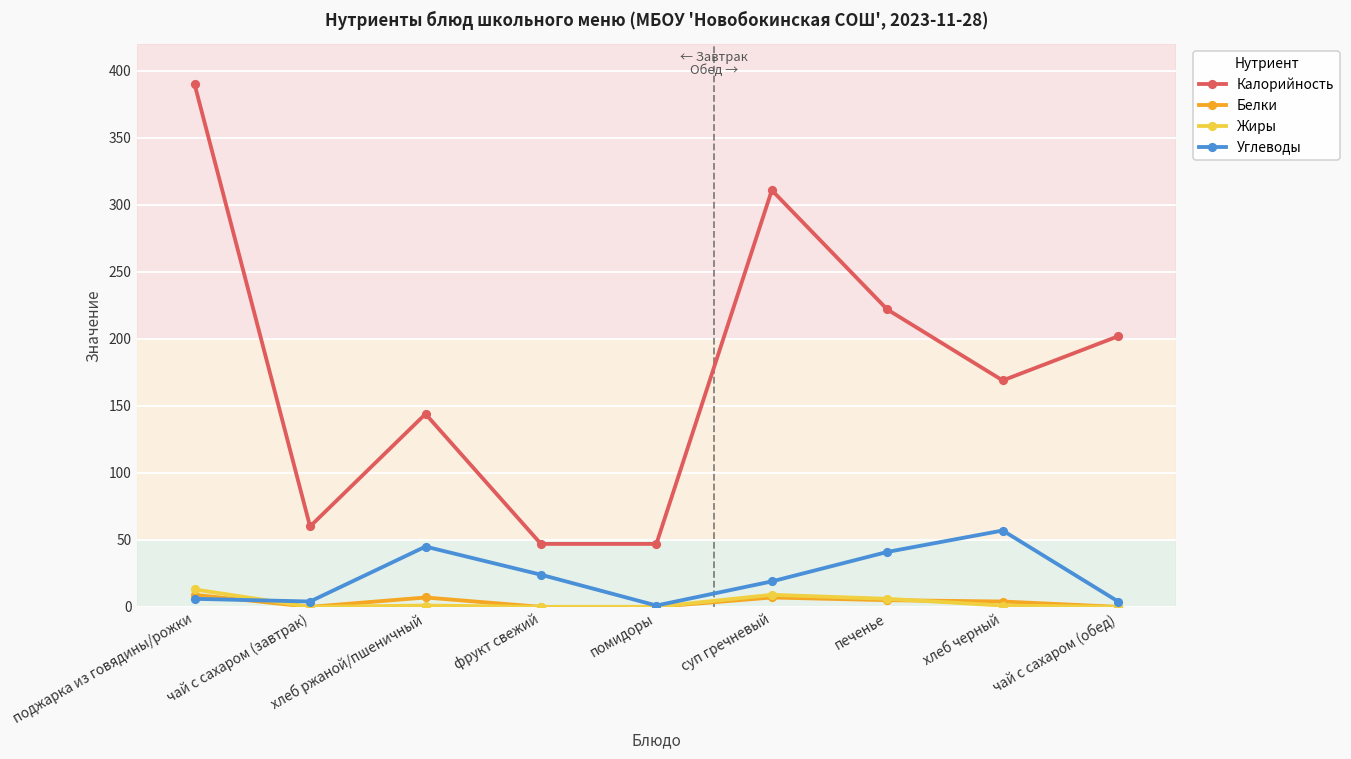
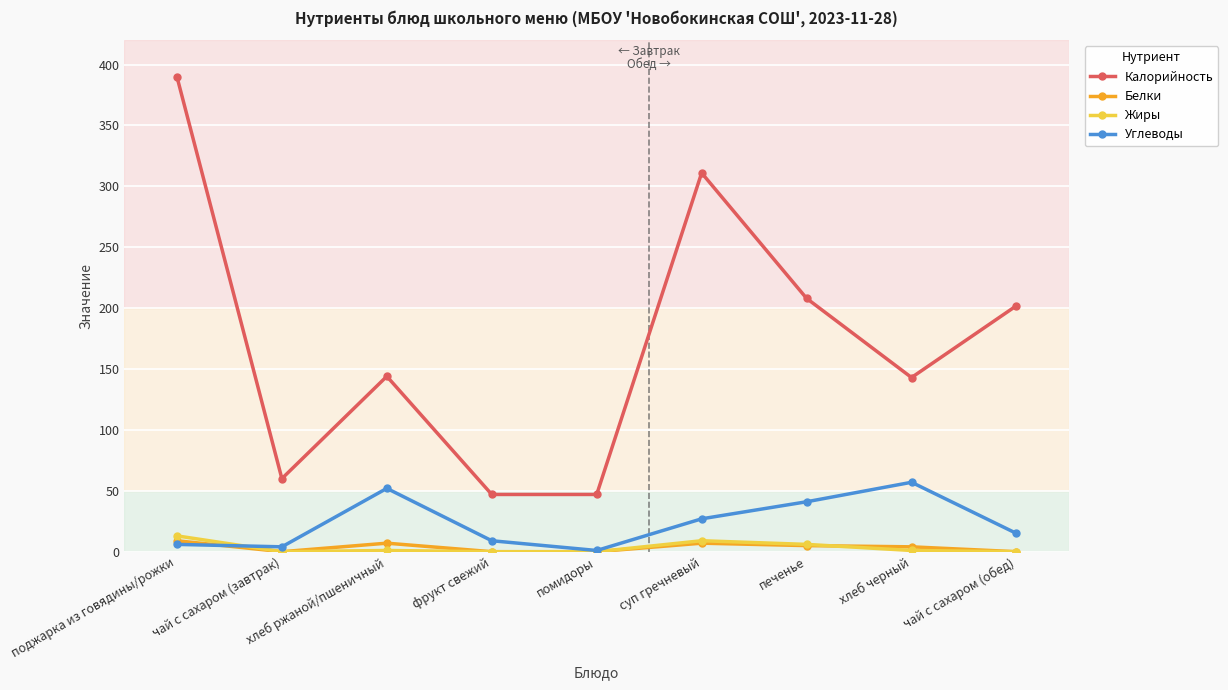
  {
    "Калорийность": {
      "поджарка из говядины/рожки": 390,
      "чай с сахаром (завтрак)": 60,
      "хлеб ржаной/пшеничный": 144,
      "фрукт свежий": 47,
      "помидоры": 47,
      "суп гречневый": 311,
-     "печенье": 222,
-     "хлеб черный": 169,
+     "печенье": 208,
+     "хлеб черный": 143,
      "чай с сахаром (обед)": 202
    },
    "Углеводы": {
      "поджарка из говядины/рожки": 6,
      "чай с сахаром (завтрак)": 4,
-     "хлеб ржаной/пшеничный": 45,
-     "фрукт свежий": 24,
-     "суп гречневый": 19,
+     "хлеб ржаной/пшеничный": 52,
+     "фрукт свежий": 9,
+     "суп гречневый": 27,
      "печенье": 41,
      "хлеб черный": 57,
-     "чай с сахаром (обед)": 4
+     "чай с сахаром (обед)": 15
    }
  }
